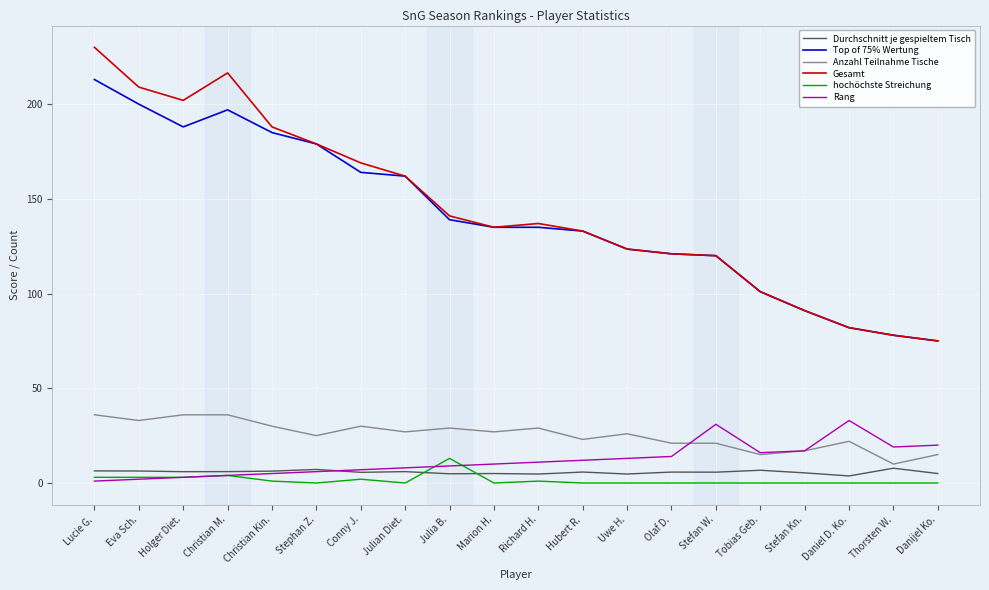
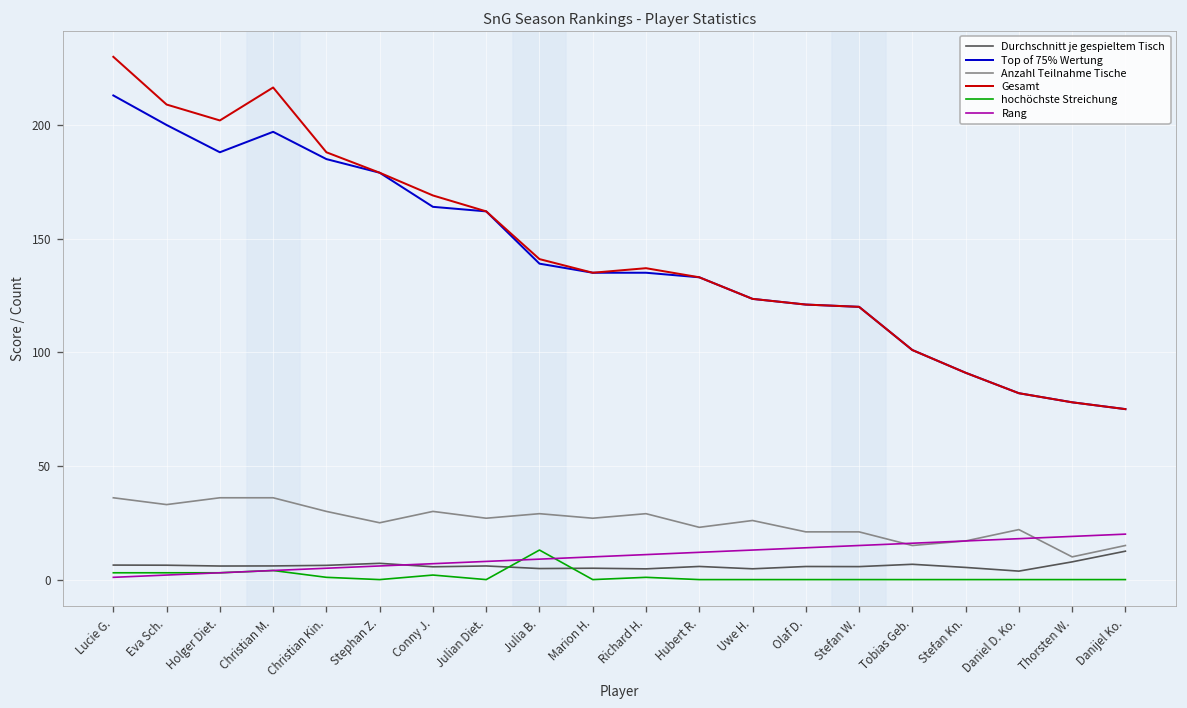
  {
    "Durchschnitt je gespieltem Tisch": {
      "Lucie G.": 6,
      "Eva Sch.": 6,
      "Holger Diet.": 6,
      "Christian M.": 6,
      "Conny J.": 6,
      "Julian Diet.": 6,
      "Julia B.": 5,
      "Marion H.": 5,
      "Richard H.": 5,
      "Hubert R.": 6,
      "Uwe H.": 5,
      "Olaf D.": 6,
      "Stefan W.": 6,
      "Tobias Geb.": 7,
      "Stefan Kn.": 5,
      "Daniel D. Ko.": 4,
      "Thorsten W.": 8,
-     "Danijel Ko.": 5
+     "Danijel Ko.": 13
    },
    "Top of 75% Wertung": {
      "Lucie G.": 213,
      "Eva Sch.": 200,
      "Holger Diet.": 188,
      "Christian M.": 197,
      "Christian Kin.": 185,
      "Conny J.": 164,
      "Julia B.": 139,
      "Richard H.": 135
    },
    "Anzahl Teilnahme Tische": {
      "Lucie G.": 36,
      "Eva Sch.": 33,
      "Holger Diet.": 36,
      "Christian M.": 36,
      "Christian Kin.": 30,
      "Stephan Z.": 25,
      "Conny J.": 30,
      "Julian Diet.": 27,
      "Julia B.": 29,
      "Marion H.": 27,
      "Richard H.": 29,
      "Hubert R.": 23,
      "Uwe H.": 26,
      "Olaf D.": 21,
      "Stefan W.": 21,
      "Daniel D. Ko.": 22,
      "Thorsten W.": 10,
      "Danijel Ko.": 15
    },
    "Gesamt": {
      "Lucie G.": 230,
      "Eva Sch.": 209,
      "Holger Diet.": 202,
      "Christian M.": 217,
      "Christian Kin.": 188,
      "Conny J.": 169,
      "Julia B.": 141,
      "Richard H.": 137
    },
    "hochöchste Streichung": {
      "Lucie G.": 3,
      "Christian Kin.": 1,
      "Stephan Z.": 0,
      "Conny J.": 2,
      "Julian Diet.": 0,
      "Julia B.": 13,
      "Marion H.": 0,
      "Richard H.": 1,
      "Hubert R.": 0,
      "Uwe H.": 0,
      "Olaf D.": 0,
      "Stefan W.": 0,
      "Tobias Geb.": 0,
      "Stefan Kn.": 0,
      "Daniel D. Ko.": 0,
      "Thorsten W.": 0,
      "Danijel Ko.": 0
    },
    "Rang": {
      "Lucie G.": 1,
      "Conny J.": 7,
      "Julian Diet.": 8,
      "Julia B.": 9,
      "Marion H.": 10,
      "Richard H.": 11,
      "Hubert R.": 12,
      "Uwe H.": 13,
      "Olaf D.": 14,
-     "Stefan W.": 31,
-     "Daniel D. Ko.": 33,
+     "Stefan W.": 15,
+     "Daniel D. Ko.": 18,
      "Thorsten W.": 19,
      "Danijel Ko.": 20
    }
  }
